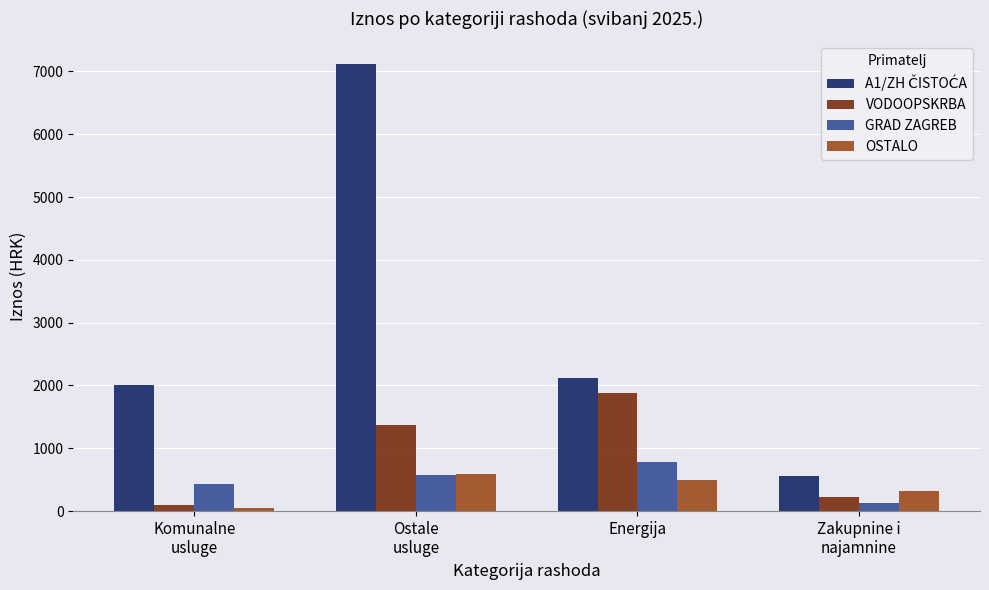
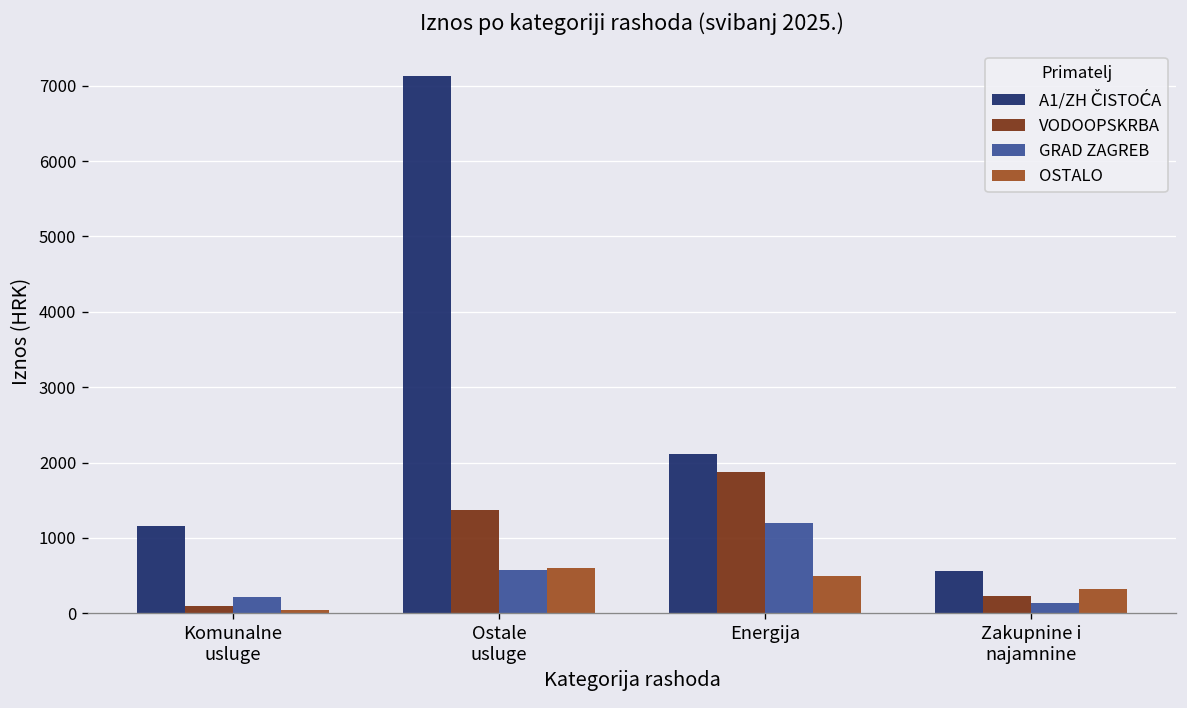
  {
    "A1/ZH ČISTOĆA": {
-     "Komunalne usluge": 2000,
+     "Komunalne usluge": 1200,
      "Ostale usluge": 7100,
      "Energija": 2100,
      "Zakupnine i najamnine": 600
    },
    "GRAD ZAGREB": {
-     "Komunalne usluge": 400,
+     "Komunalne usluge": 200,
      "Ostale usluge": 600,
-     "Energija": 800,
+     "Energija": 1200,
      "Zakupnine i najamnine": 100
    }
  }
